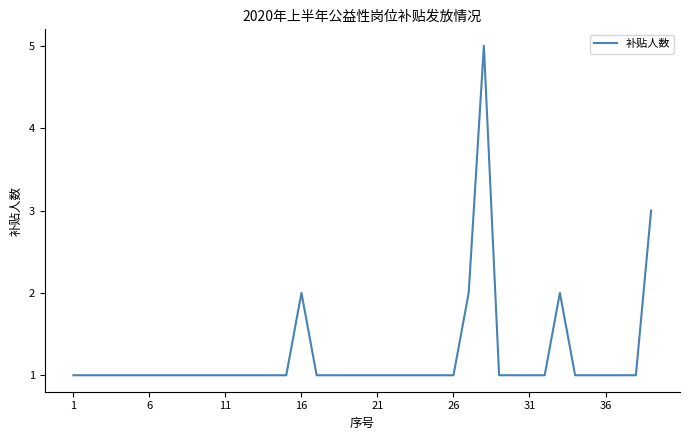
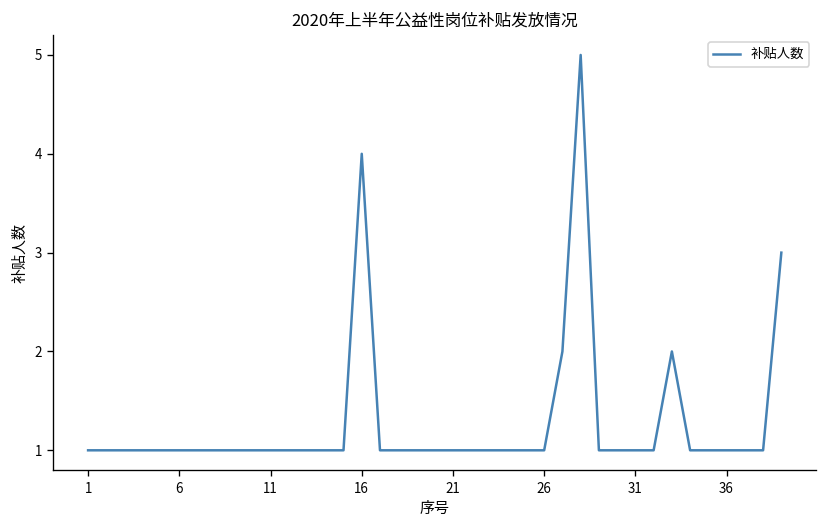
  {
    "1": 1,
    "6": 1,
    "11": 1,
-   "16": 2,
+   "16": 4,
    "21": 1,
    "26": 1,
    "31": 1,
    "36": 1
  }
